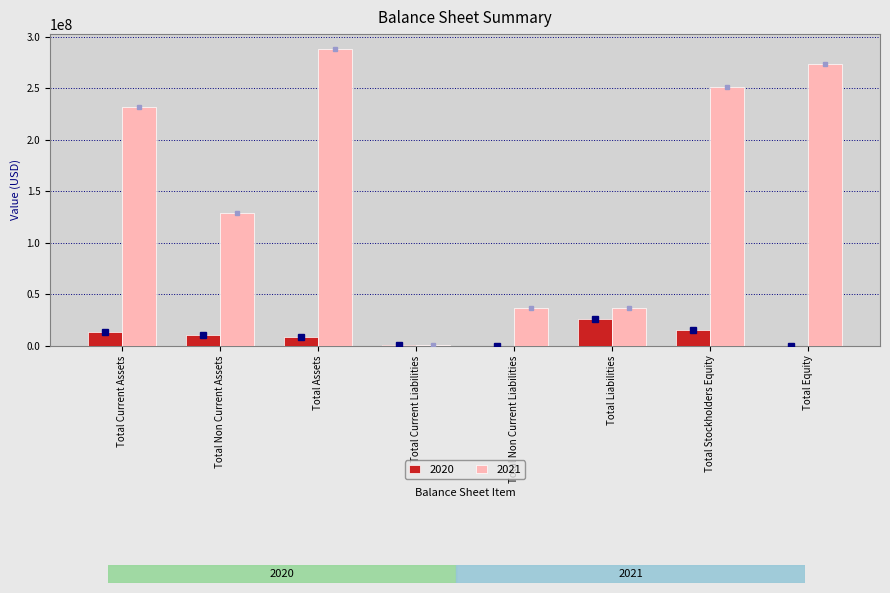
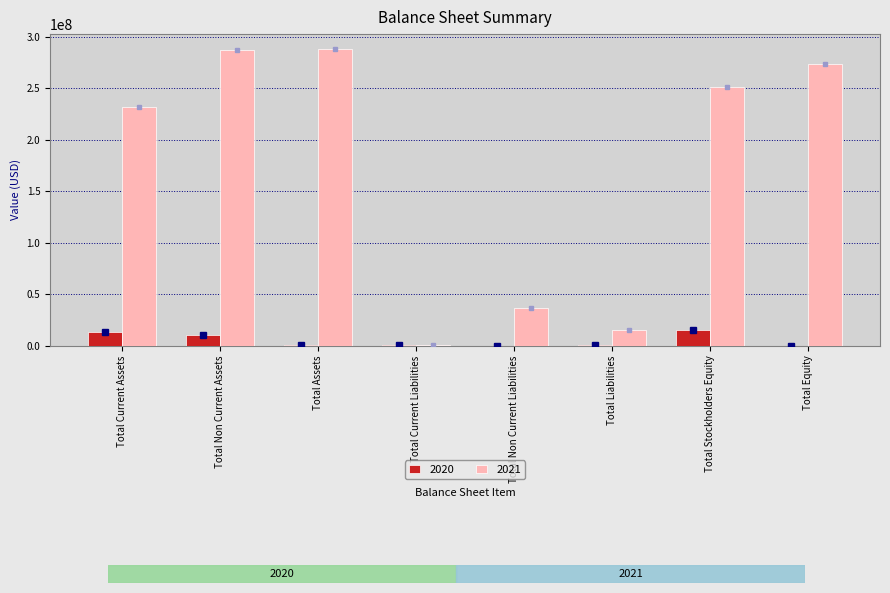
  {
    "2020": {
      "Total Current Assets": 14000000,
      "Total Non Current Assets": 11000000,
-     "Total Assets": 8000000,
+     "Total Assets": 0,
      "Total Non Current Liabilities": 0,
-     "Total Liabilities": 26000000,
+     "Total Liabilities": 0,
      "Total Stockholders Equity": 15000000
    },
    "2021": {
      "Total Current Assets": 232000000,
-     "Total Non Current Assets": 129000000,
+     "Total Non Current Assets": 288000000,
      "Total Assets": 288000000,
      "Total Non Current Liabilities": 36000000,
-     "Total Liabilities": 37000000,
+     "Total Liabilities": 15000000,
      "Total Stockholders Equity": 252000000,
      "Total Equity": 274000000
    }
  }
